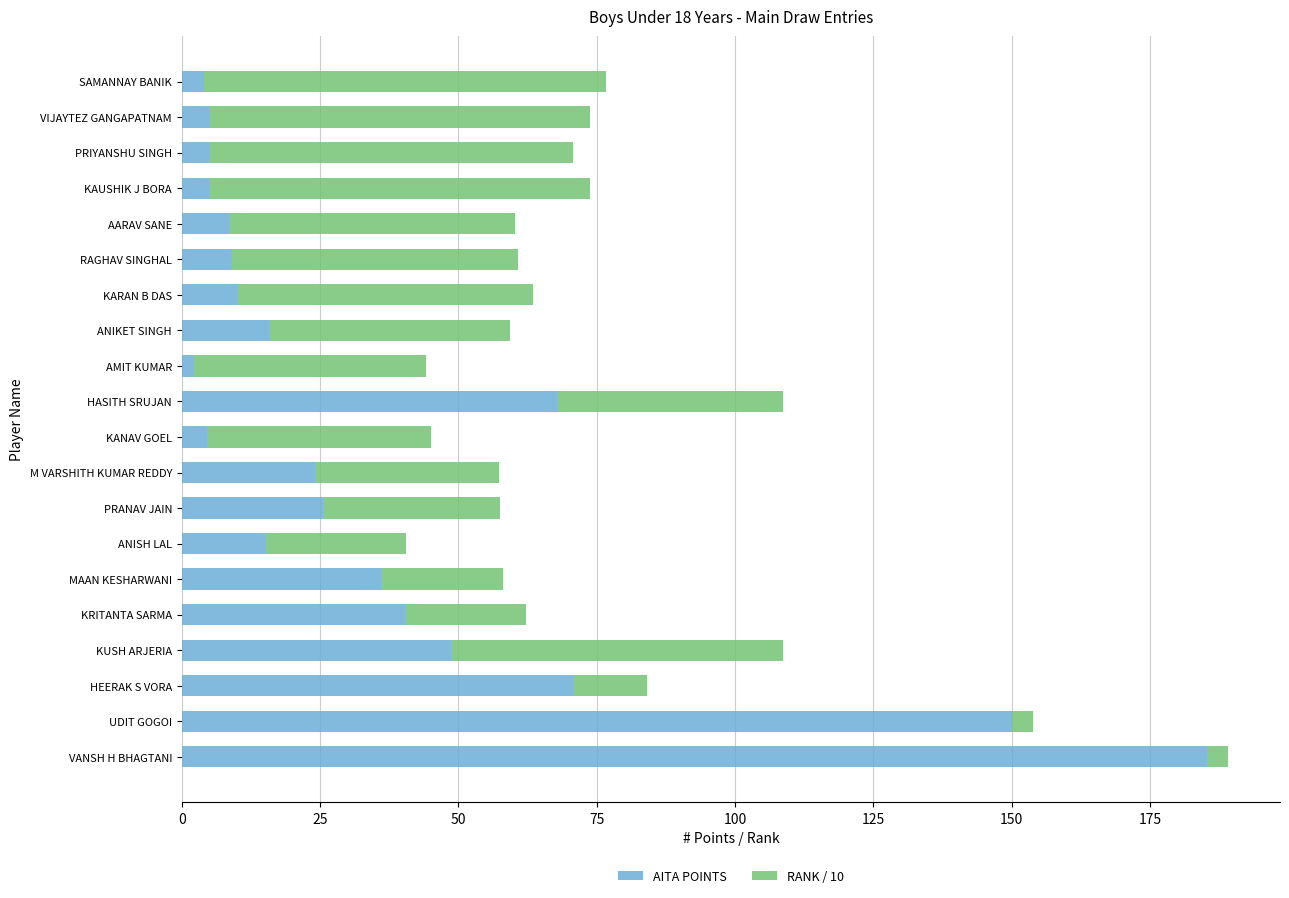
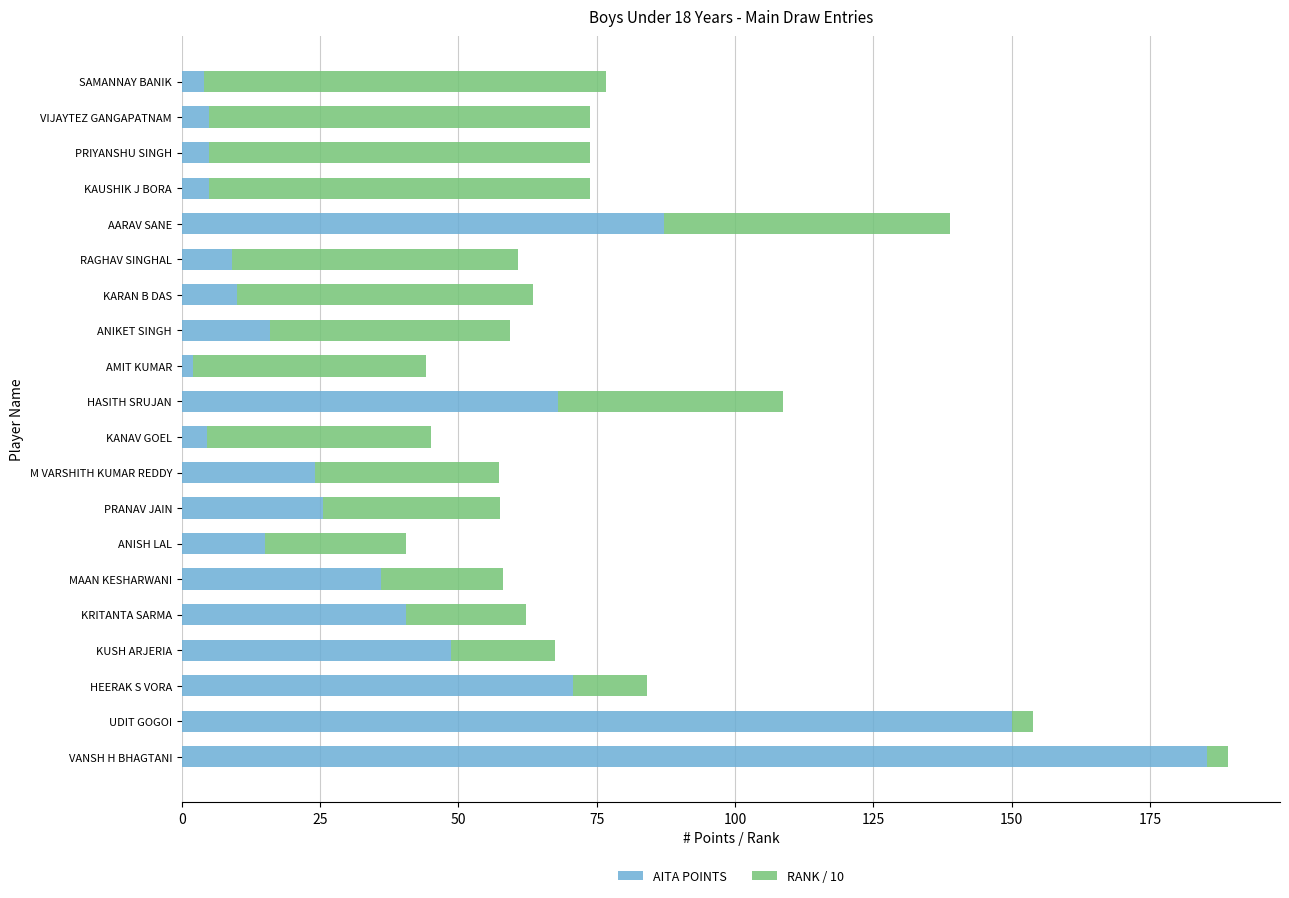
  {
    "AITA POINTS": {
      "SAMANNAY BANIK": 4,
      "VIJAYTEZ GANGAPATNAM": 5,
      "PRIYANSHU SINGH": 5,
      "KAUSHIK J BORA": 5,
-     "AARAV SANE": 9,
+     "AARAV SANE": 87,
      "RAGHAV SINGHAL": 9,
      "KARAN B DAS": 10,
      "ANIKET SINGH": 16,
      "AMIT KUMAR": 2,
      "HASITH SRUJAN": 68,
      "KANAV GOEL": 5,
      "M VARSHITH KUMAR REDDY": 24,
      "PRANAV JAIN": 26,
      "ANISH LAL": 15,
      "MAAN KESHARWANI": 36,
      "KRITANTA SARMA": 41,
      "KUSH ARJERIA": 49,
      "HEERAK S VORA": 71,
      "UDIT GOGOI": 150,
      "VANSH H BHAGTANI": 185
    },
    "RANK / 10": {
      "SAMANNAY BANIK": 73,
      "VIJAYTEZ GANGAPATNAM": 69,
-     "PRIYANSHU SINGH": 66,
+     "PRIYANSHU SINGH": 69,
      "KAUSHIK J BORA": 69,
      "AARAV SANE": 52,
      "RAGHAV SINGHAL": 52,
      "KARAN B DAS": 53,
      "ANIKET SINGH": 43,
      "AMIT KUMAR": 42,
      "HASITH SRUJAN": 41,
      "KANAV GOEL": 41,
      "M VARSHITH KUMAR REDDY": 33,
      "PRANAV JAIN": 32,
      "ANISH LAL": 25,
      "MAAN KESHARWANI": 22,
      "KRITANTA SARMA": 22,
-     "KUSH ARJERIA": 60,
+     "KUSH ARJERIA": 19,
      "HEERAK S VORA": 13,
      "UDIT GOGOI": 4,
      "VANSH H BHAGTANI": 4
    }
  }
